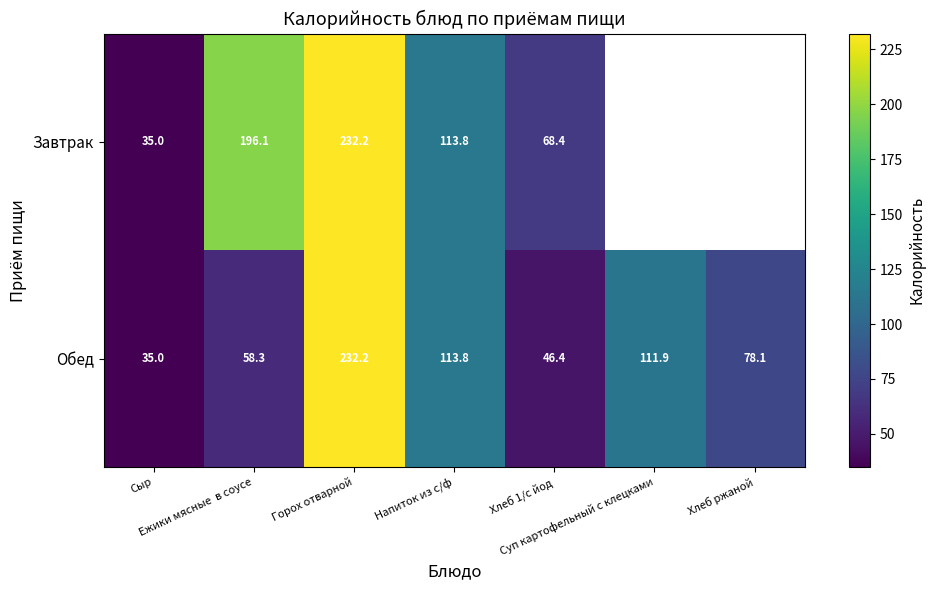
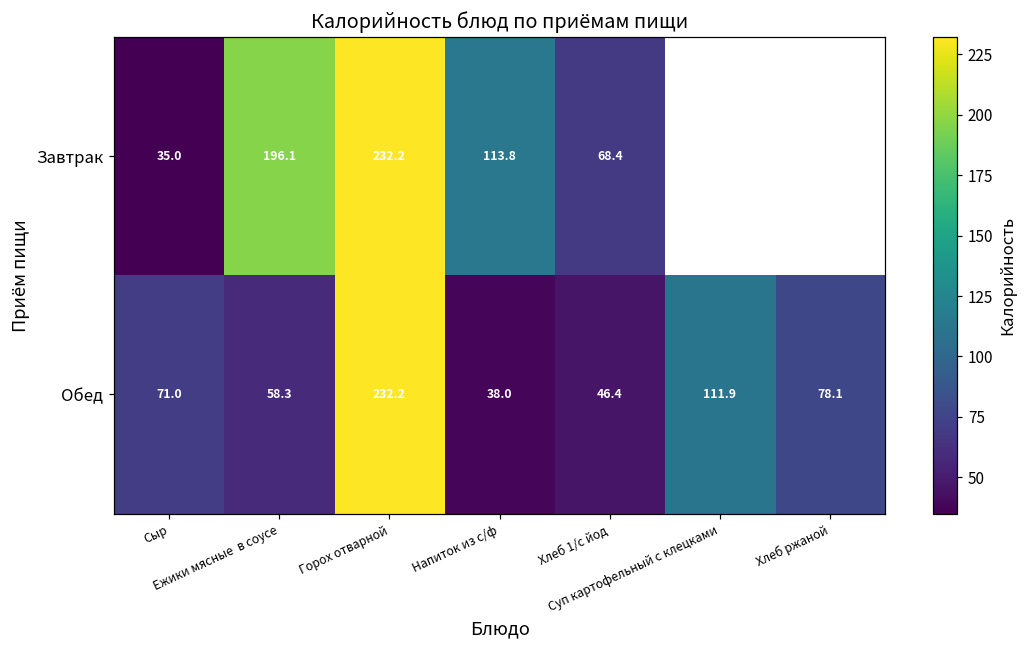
  {
    "Завтрак": {
      "Сыр": 35.0,
      "Ежики мясные в соусе": 196.1,
      "Горох отварной": 232.2,
      "Напиток из с/ф": 113.8,
      "Хлеб 1/с йод": 68.4
    },
    "Обед": {
-     "Сыр": 35.0,
+     "Сыр": 71.0,
      "Ежики мясные в соусе": 58.3,
      "Горох отварной": 232.2,
-     "Напиток из с/ф": 113.8,
+     "Напиток из с/ф": 38.0,
      "Хлеб 1/с йод": 46.4,
      "Суп картофельный с клецками": 111.9,
      "Хлеб ржаной": 78.1
    }
  }
